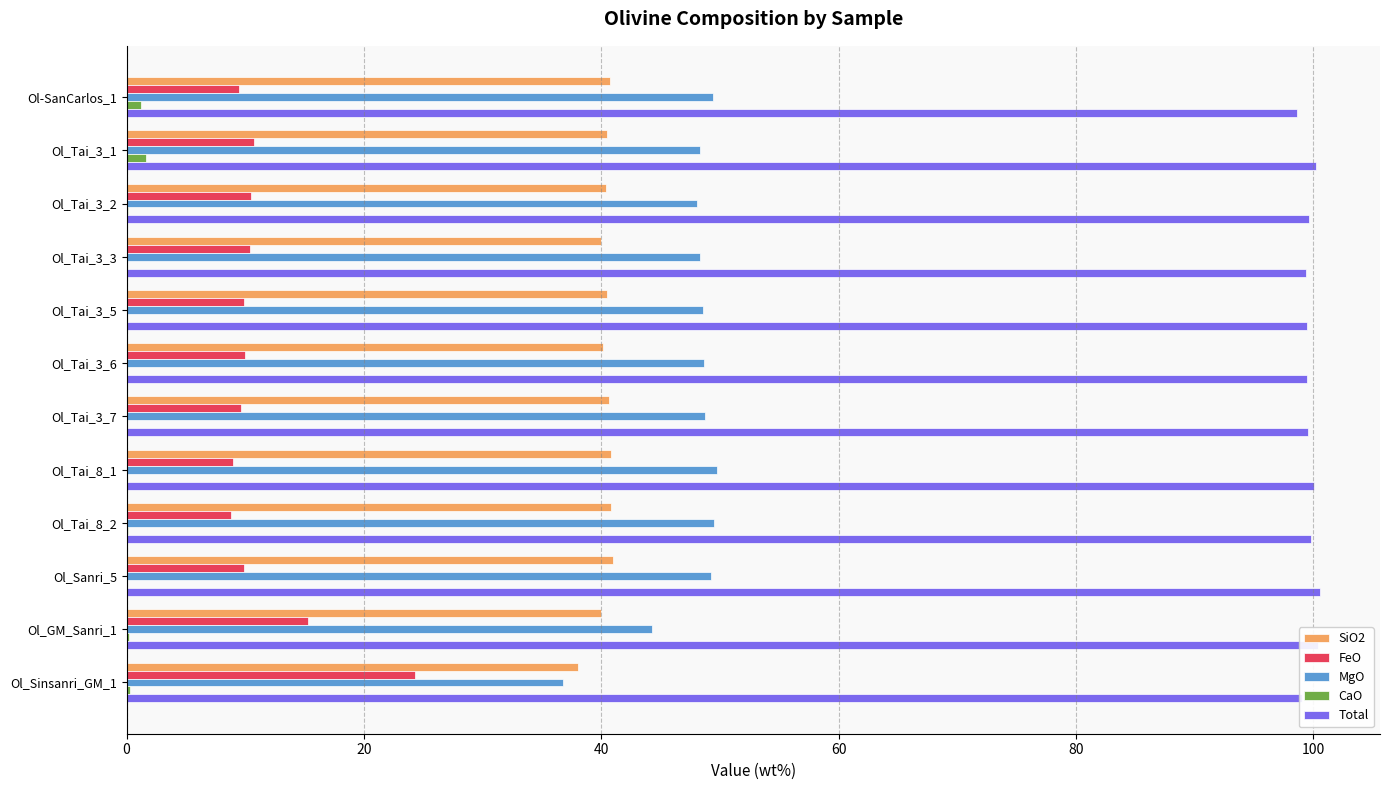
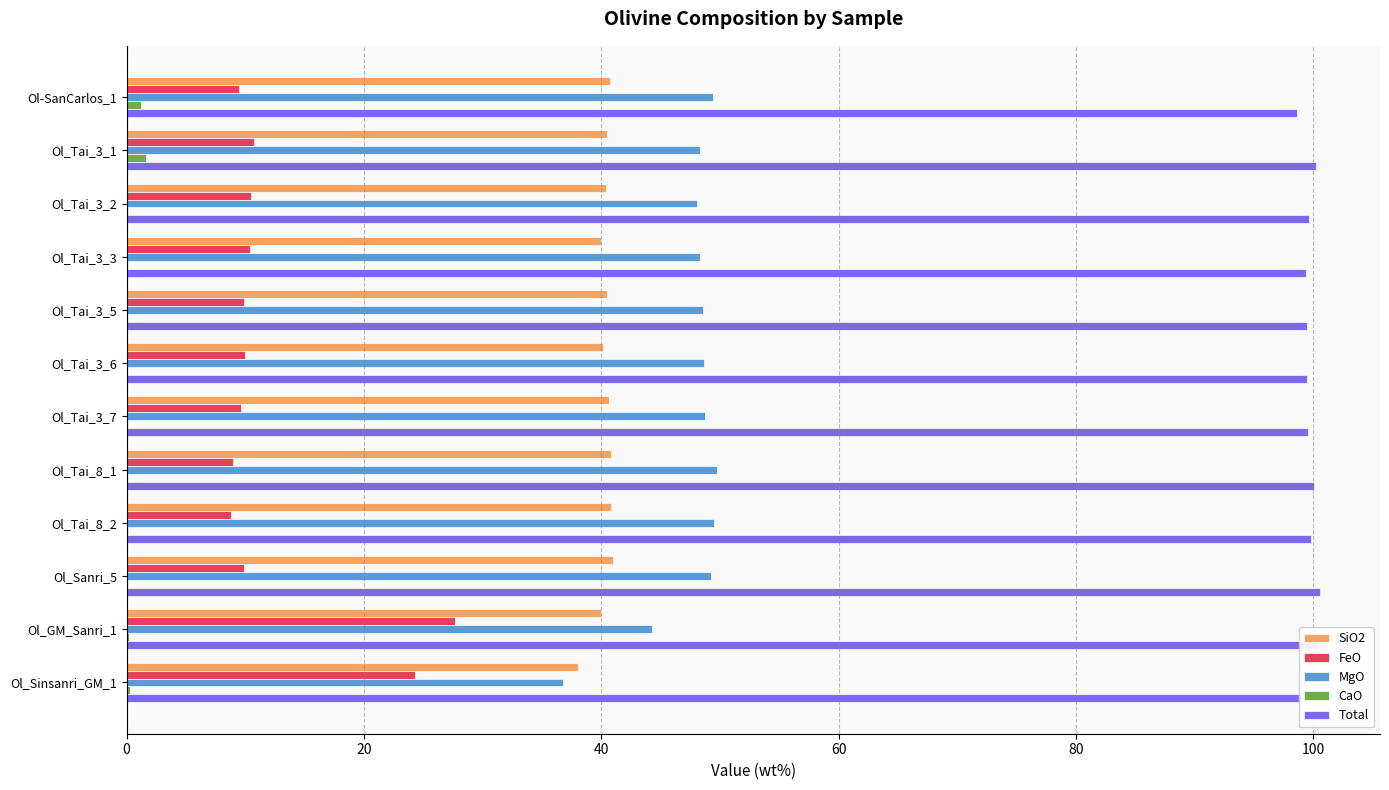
  {
    "SiO2": {
      "Ol-SanCarlos_1": 40.8,
      "Ol_Tai_3_1": 40.5,
      "Ol_Tai_3_2": 40.4,
      "Ol_Tai_3_3": 40.0,
      "Ol_Tai_3_5": 40.4,
      "Ol_Tai_3_6": 40.1,
      "Ol_Tai_3_7": 40.6,
      "Ol_Tai_8_1": 40.8,
      "Ol_Tai_8_2": 40.8,
      "Ol_Sanri_5": 40.9,
      "Ol_GM_Sanri_1": 39.9,
      "Ol_Sinsanri_GM_1": 38.0
    },
    "FeO": {
      "Ol-SanCarlos_1": 9.5,
      "Ol_Tai_3_1": 10.7,
      "Ol_Tai_3_2": 10.5,
      "Ol_Tai_3_3": 10.4,
      "Ol_Tai_3_5": 9.9,
      "Ol_Tai_3_6": 10.0,
      "Ol_Tai_3_7": 9.6,
      "Ol_Tai_8_1": 8.9,
      "Ol_Tai_8_2": 8.8,
      "Ol_Sanri_5": 9.9,
-     "Ol_GM_Sanri_1": 15.3,
+     "Ol_GM_Sanri_1": 27.7,
      "Ol_Sinsanri_GM_1": 24.3
    },
    "MgO": {
      "Ol-SanCarlos_1": 49.4,
      "Ol_Tai_3_1": 48.3,
      "Ol_Tai_3_2": 48.0,
      "Ol_Tai_3_3": 48.3,
      "Ol_Tai_3_5": 48.6,
      "Ol_Tai_3_6": 48.7,
      "Ol_Tai_3_7": 48.7,
      "Ol_Tai_8_1": 49.7,
      "Ol_Tai_8_2": 49.5,
      "Ol_Sanri_5": 49.2,
      "Ol_GM_Sanri_1": 44.3,
      "Ol_Sinsanri_GM_1": 36.8
    },
    "CaO": {
      "Ol-SanCarlos_1": 1.2,
      "Ol_Tai_3_1": 1.7,
      "Ol_GM_Sanri_1": 0.2,
      "Ol_Sinsanri_GM_1": 0.3
    },
    "Total": {
      "Ol-SanCarlos_1": 98.7,
      "Ol_Tai_3_1": 100.2,
      "Ol_Tai_3_2": 99.6,
      "Ol_Tai_3_3": 99.4,
      "Ol_Tai_3_5": 99.5,
      "Ol_Tai_3_6": 99.5,
      "Ol_Tai_3_7": 99.6,
      "Ol_Tai_8_1": 100.0,
      "Ol_Tai_8_2": 99.8,
      "Ol_Sanri_5": 100.6
    }
  }
